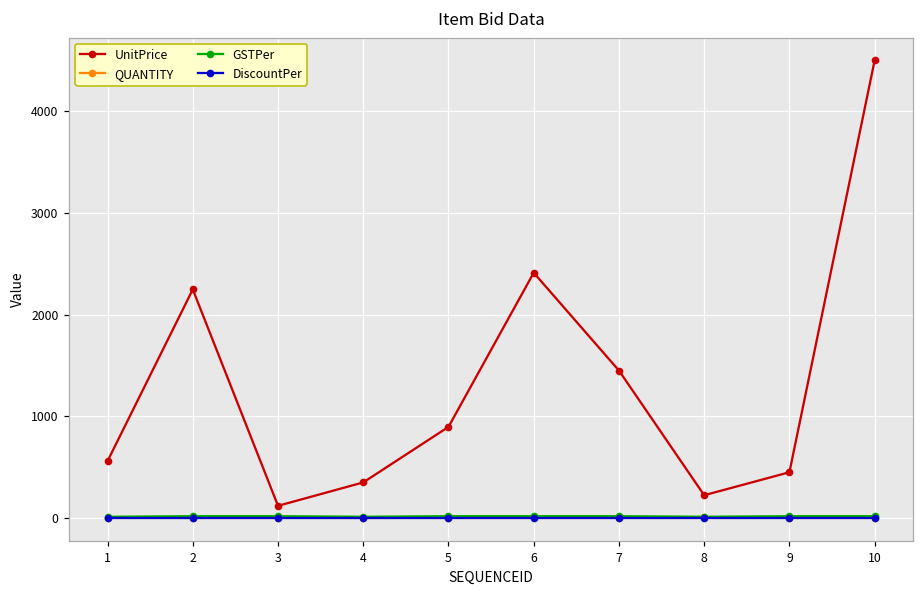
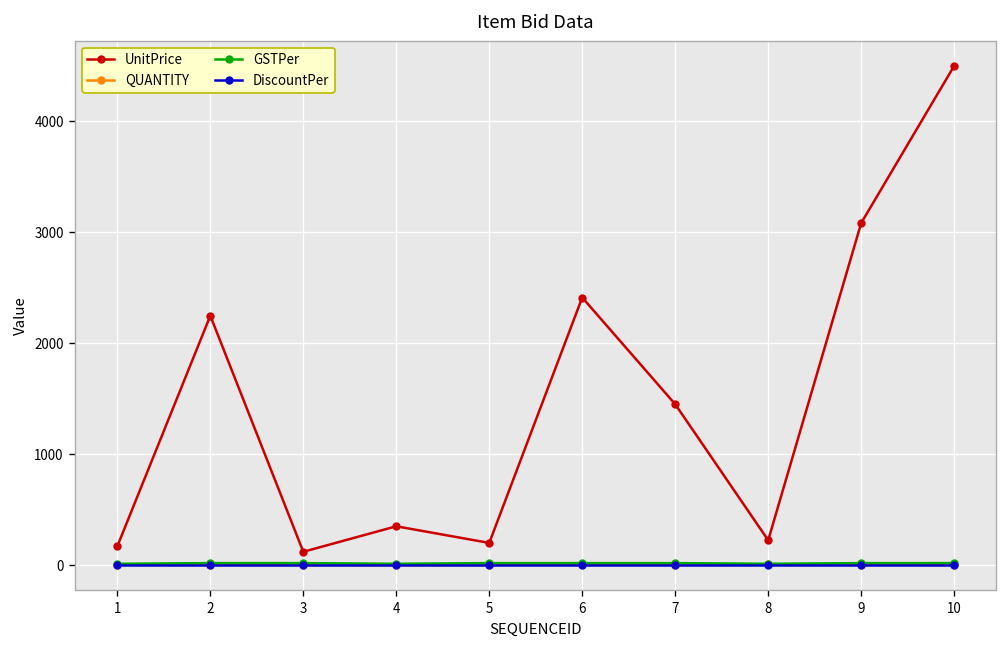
  {
    "UnitPrice": {
-     "1": 600,
+     "1": 200,
      "2": 2200,
      "3": 100,
      "4": 400,
-     "5": 900,
+     "5": 200,
      "6": 2400,
      "7": 1500,
      "8": 200,
-     "9": 500,
+     "9": 3100,
      "10": 4500
    }
  }
